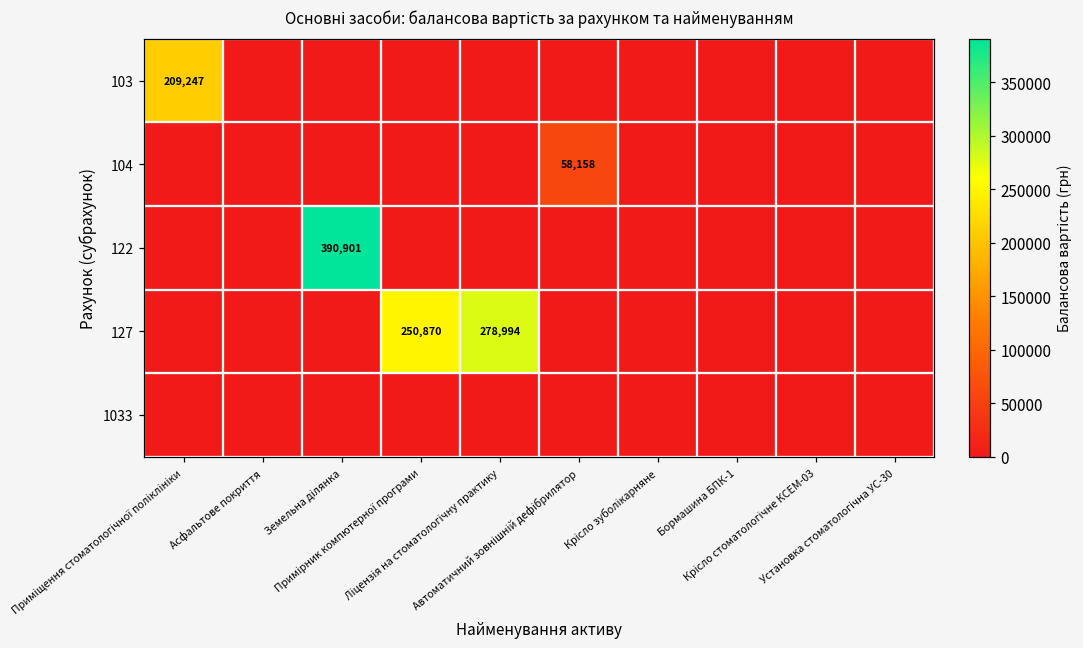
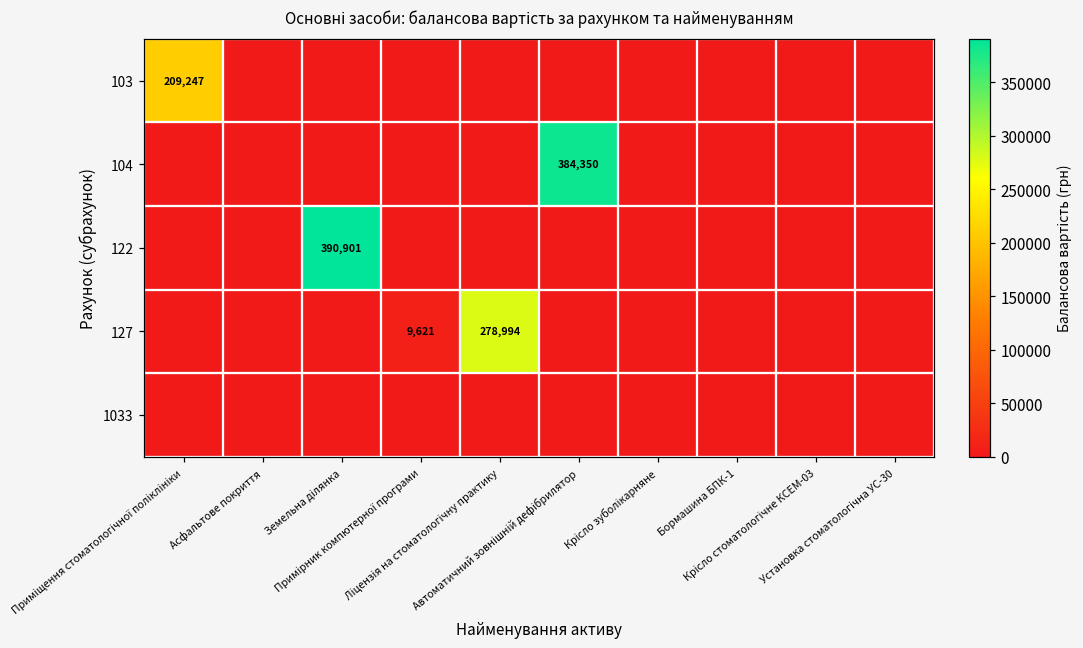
  {
    "103": {
      "Приміщення стоматологічної поліклініки": "209,247"
    },
    "104": {
-     "Автоматичний зовнішній дефібрилятор": "58,158"
+     "Автоматичний зовнішній дефібрилятор": "384,350"
    },
    "122": {
      "Земельна ділянка": "390,901"
    },
    "127": {
-     "Примірник компютерної програми": "250,870",
+     "Примірник компютерної програми": "9,621",
      "Ліцензія на стоматологічну практику": "278,994"
    }
  }
